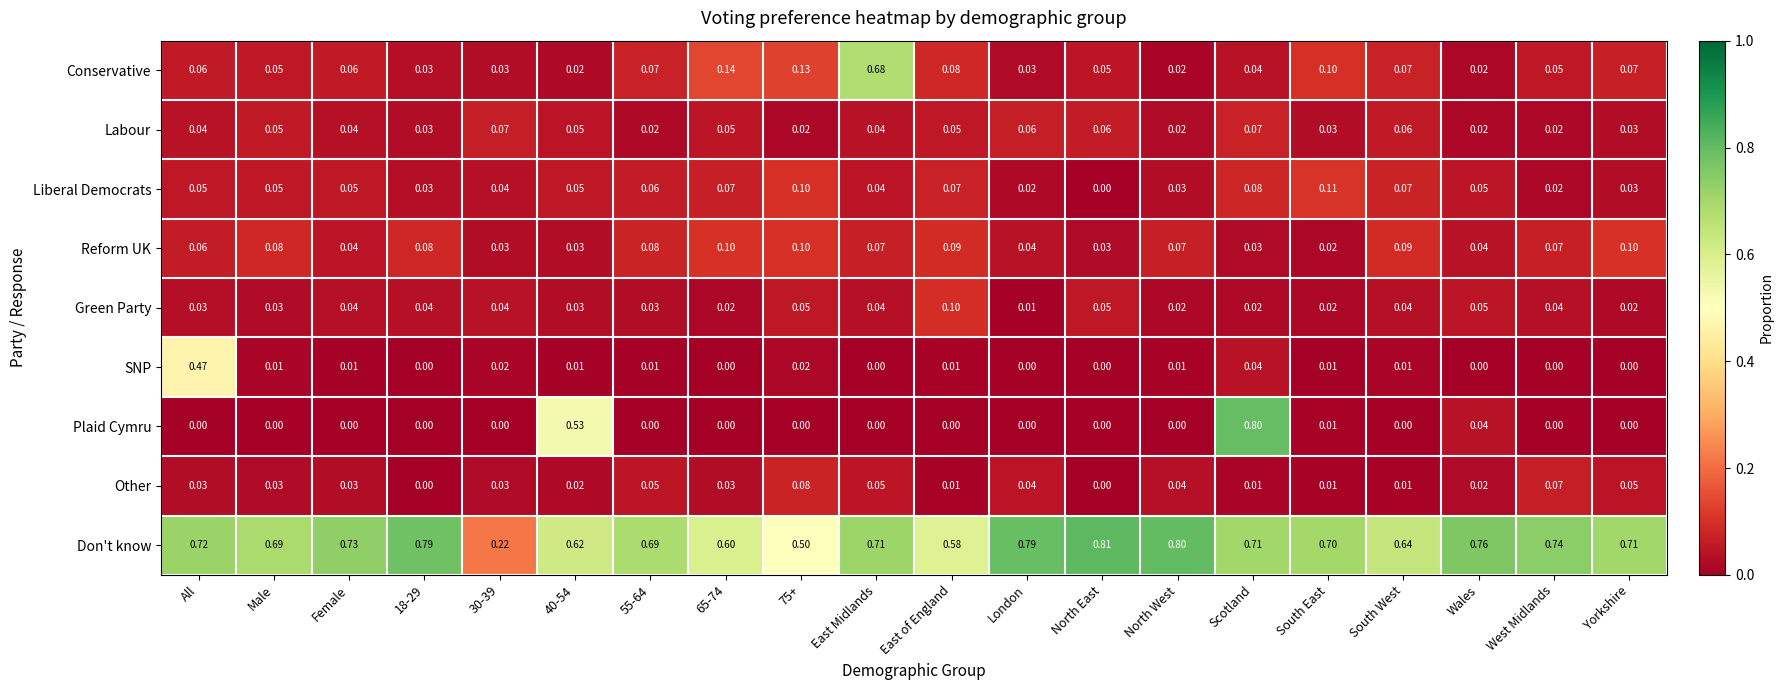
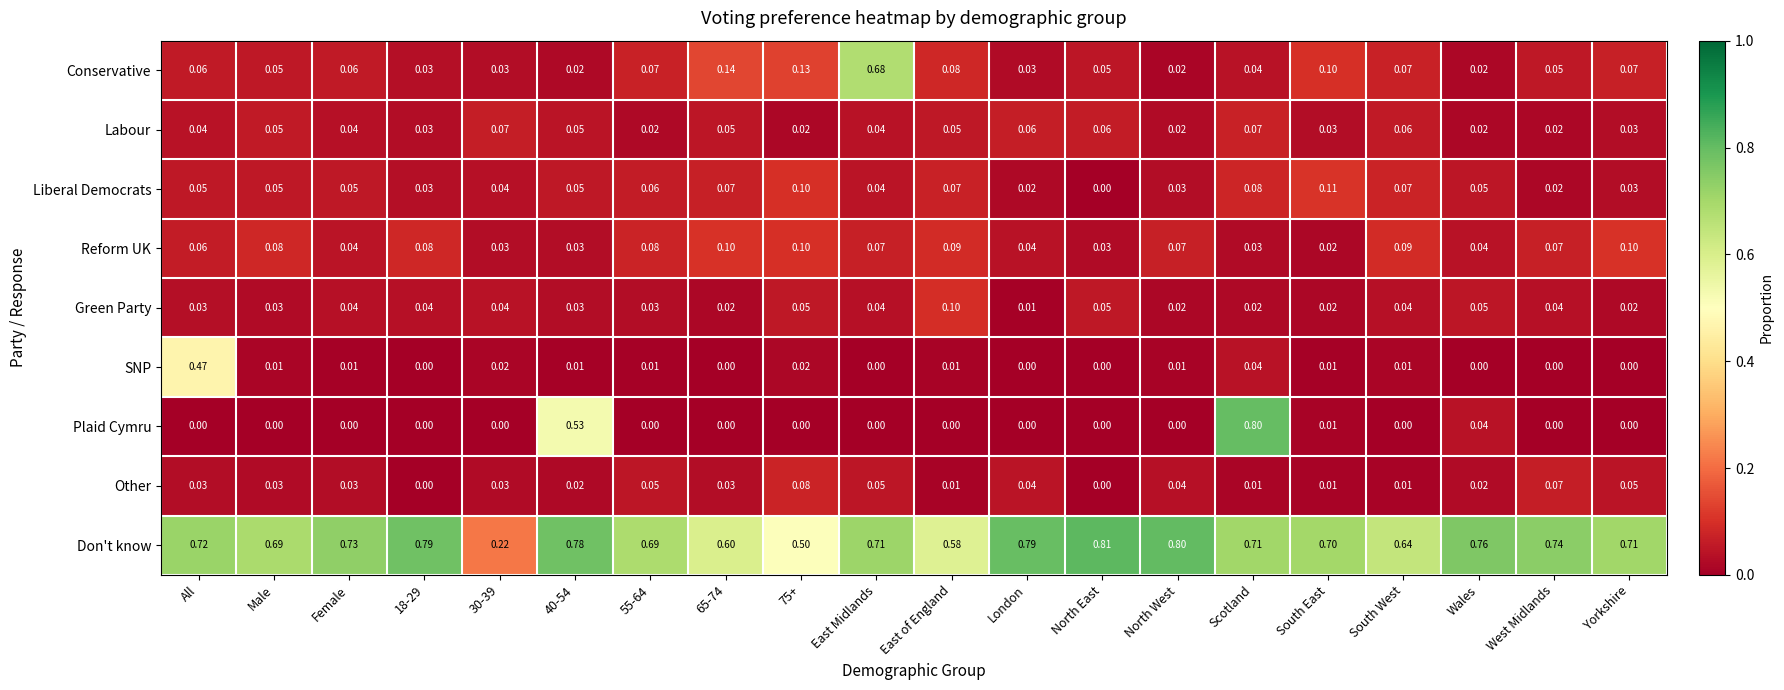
  {
    "Conservative": {
      "All": 0.06,
      "Male": 0.05,
      "Female": 0.06,
      "18-29": 0.03,
      "30-39": 0.03,
      "40-54": 0.02,
      "55-64": 0.07,
      "65-74": 0.14,
      "75+": 0.13,
      "East Midlands": 0.68,
      "East of England": 0.08,
      "London": 0.03,
      "North East": 0.05,
      "North West": 0.02,
      "Scotland": 0.04,
      "South East": 0.10,
      "South West": 0.07,
      "Wales": 0.02,
      "West Midlands": 0.05,
      "Yorkshire": 0.07
    },
    "Labour": {
      "All": 0.04,
      "Male": 0.05,
      "Female": 0.04,
      "18-29": 0.03,
      "30-39": 0.07,
      "40-54": 0.05,
      "55-64": 0.02,
      "65-74": 0.05,
      "75+": 0.02,
      "East Midlands": 0.04,
      "East of England": 0.05,
      "London": 0.06,
      "North East": 0.06,
      "North West": 0.02,
      "Scotland": 0.07,
      "South East": 0.03,
      "South West": 0.06,
      "Wales": 0.02,
      "West Midlands": 0.02,
      "Yorkshire": 0.03
    },
    "Liberal Democrats": {
      "All": 0.05,
      "Male": 0.05,
      "Female": 0.05,
      "18-29": 0.03,
      "30-39": 0.04,
      "40-54": 0.05,
      "55-64": 0.06,
      "65-74": 0.07,
      "75+": 0.10,
      "East Midlands": 0.04,
      "East of England": 0.07,
      "London": 0.02,
      "North East": 0.00,
      "North West": 0.03,
      "Scotland": 0.08,
      "South East": 0.11,
      "South West": 0.07,
      "Wales": 0.05,
      "West Midlands": 0.02,
      "Yorkshire": 0.03
    },
    "Reform UK": {
      "All": 0.06,
      "Male": 0.08,
      "Female": 0.04,
      "18-29": 0.08,
      "30-39": 0.03,
      "40-54": 0.03,
      "55-64": 0.08,
      "65-74": 0.10,
      "75+": 0.10,
      "East Midlands": 0.07,
      "East of England": 0.09,
      "London": 0.04,
      "North East": 0.03,
      "North West": 0.07,
      "Scotland": 0.03,
      "South East": 0.02,
      "South West": 0.09,
      "Wales": 0.04,
      "West Midlands": 0.07,
      "Yorkshire": 0.10
    },
    "Green Party": {
      "All": 0.03,
      "Male": 0.03,
      "Female": 0.04,
      "18-29": 0.04,
      "30-39": 0.04,
      "40-54": 0.03,
      "55-64": 0.03,
      "65-74": 0.02,
      "75+": 0.05,
      "East Midlands": 0.04,
      "East of England": 0.10,
      "London": 0.01,
      "North East": 0.05,
      "North West": 0.02,
      "Scotland": 0.02,
      "South East": 0.02,
      "South West": 0.04,
      "Wales": 0.05,
      "West Midlands": 0.04,
      "Yorkshire": 0.02
    },
    "SNP": {
      "All": 0.47,
      "Male": 0.01,
      "Female": 0.01,
      "18-29": 0.00,
      "30-39": 0.02,
      "40-54": 0.01,
      "55-64": 0.01,
      "65-74": 0.00,
      "75+": 0.02,
      "East Midlands": 0.00,
      "East of England": 0.01,
      "London": 0.00,
      "North East": 0.00,
      "North West": 0.01,
      "Scotland": 0.04,
      "South East": 0.01,
      "South West": 0.01,
      "Wales": 0.00,
      "West Midlands": 0.00,
      "Yorkshire": 0.00
    },
    "Plaid Cymru": {
      "All": 0.00,
      "Male": 0.00,
      "Female": 0.00,
      "18-29": 0.00,
      "30-39": 0.00,
      "40-54": 0.53,
      "55-64": 0.00,
      "65-74": 0.00,
      "75+": 0.00,
      "East Midlands": 0.00,
      "East of England": 0.00,
      "London": 0.00,
      "North East": 0.00,
      "North West": 0.00,
      "Scotland": 0.80,
      "South East": 0.01,
      "South West": 0.00,
      "Wales": 0.04,
      "West Midlands": 0.00,
      "Yorkshire": 0.00
    },
    "Other": {
      "All": 0.03,
      "Male": 0.03,
      "Female": 0.03,
      "18-29": 0.00,
      "30-39": 0.03,
      "40-54": 0.02,
      "55-64": 0.05,
      "65-74": 0.03,
      "75+": 0.08,
      "East Midlands": 0.05,
      "East of England": 0.01,
      "London": 0.04,
      "North East": 0.00,
      "North West": 0.04,
      "Scotland": 0.01,
      "South East": 0.01,
      "South West": 0.01,
      "Wales": 0.02,
      "West Midlands": 0.07,
      "Yorkshire": 0.05
    },
    "Don't know": {
      "All": 0.72,
      "Male": 0.69,
      "Female": 0.73,
      "18-29": 0.79,
      "30-39": 0.22,
-     "40-54": 0.62,
+     "40-54": 0.78,
      "55-64": 0.69,
      "65-74": 0.60,
      "75+": 0.50,
      "East Midlands": 0.71,
      "East of England": 0.58,
      "London": 0.79,
      "North East": 0.81,
      "North West": 0.80,
      "Scotland": 0.71,
      "South East": 0.70,
      "South West": 0.64,
      "Wales": 0.76,
      "West Midlands": 0.74,
      "Yorkshire": 0.71
    }
  }
